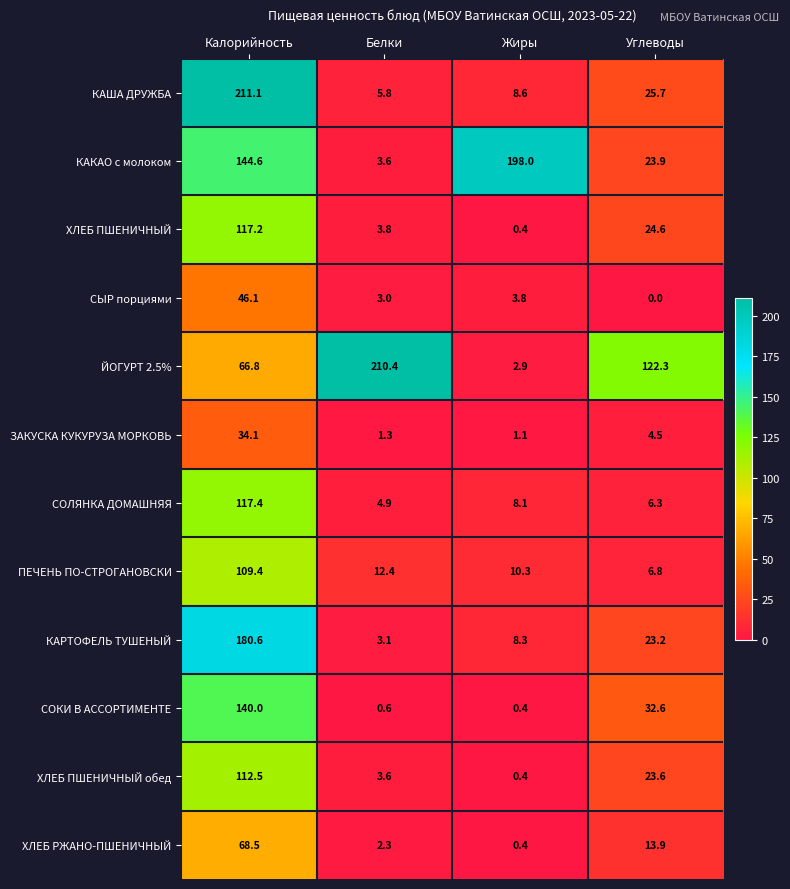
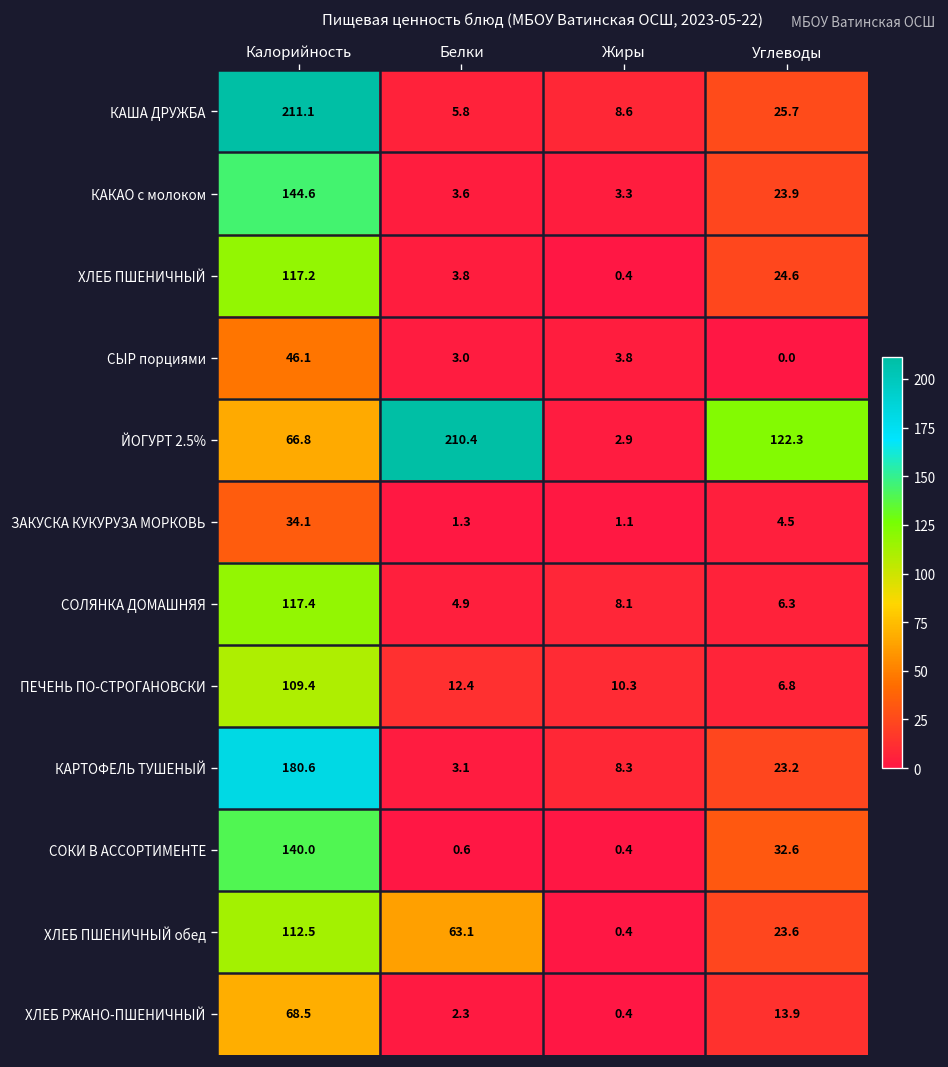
  {
    "КАША ДРУЖБА": {
      "Калорийность": 211.1,
      "Белки": 5.8,
      "Жиры": 8.6,
      "Углеводы": 25.7
    },
    "КАКАО с молоком": {
      "Калорийность": 144.6,
      "Белки": 3.6,
-     "Жиры": 198.0,
+     "Жиры": 3.3,
      "Углеводы": 23.9
    },
    "ХЛЕБ ПШЕНИЧНЫЙ": {
      "Калорийность": 117.2,
      "Белки": 3.8,
      "Жиры": 0.4,
      "Углеводы": 24.6
    },
    "СЫР порциями": {
      "Калорийность": 46.1,
      "Белки": 3.0,
      "Жиры": 3.8,
      "Углеводы": 0.0
    },
    "ЙОГУРТ 2.5%": {
      "Калорийность": 66.8,
      "Белки": 210.4,
      "Жиры": 2.9,
      "Углеводы": 122.3
    },
    "ЗАКУСКА КУКУРУЗА МОРКОВЬ": {
      "Калорийность": 34.1,
      "Белки": 1.3,
      "Жиры": 1.1,
      "Углеводы": 4.5
    },
    "СОЛЯНКА ДОМАШНЯЯ": {
      "Калорийность": 117.4,
      "Белки": 4.9,
      "Жиры": 8.1,
      "Углеводы": 6.3
    },
    "ПЕЧЕНЬ ПО-СТРОГАНОВСКИ": {
      "Калорийность": 109.4,
      "Белки": 12.4,
      "Жиры": 10.3,
      "Углеводы": 6.8
    },
    "КАРТОФЕЛЬ ТУШЕНЫЙ": {
      "Калорийность": 180.6,
      "Белки": 3.1,
      "Жиры": 8.3,
      "Углеводы": 23.2
    },
    "СОКИ В АССОРТИМЕНТЕ": {
      "Калорийность": 140.0,
      "Белки": 0.6,
      "Жиры": 0.4,
      "Углеводы": 32.6
    },
    "ХЛЕБ ПШЕНИЧНЫЙ обед": {
      "Калорийность": 112.5,
-     "Белки": 3.6,
+     "Белки": 63.1,
      "Жиры": 0.4,
      "Углеводы": 23.6
    },
    "ХЛЕБ РЖАНО-ПШЕНИЧНЫЙ": {
      "Калорийность": 68.5,
      "Белки": 2.3,
      "Жиры": 0.4,
      "Углеводы": 13.9
    }
  }
